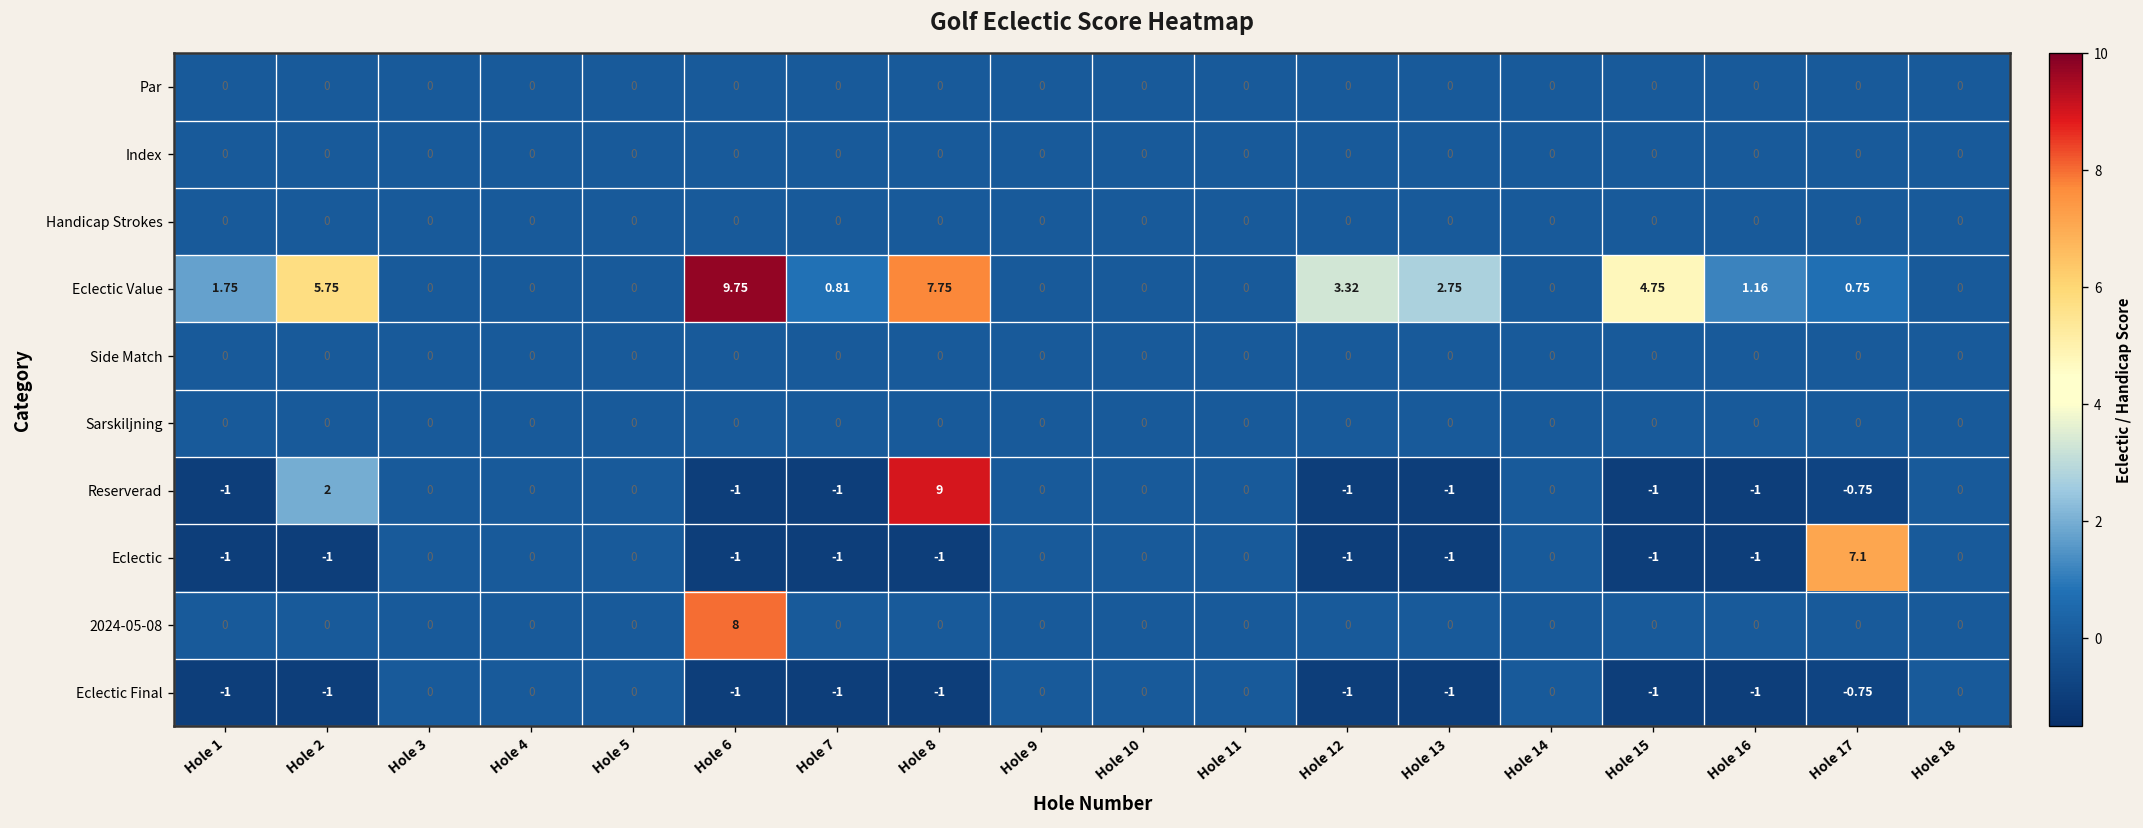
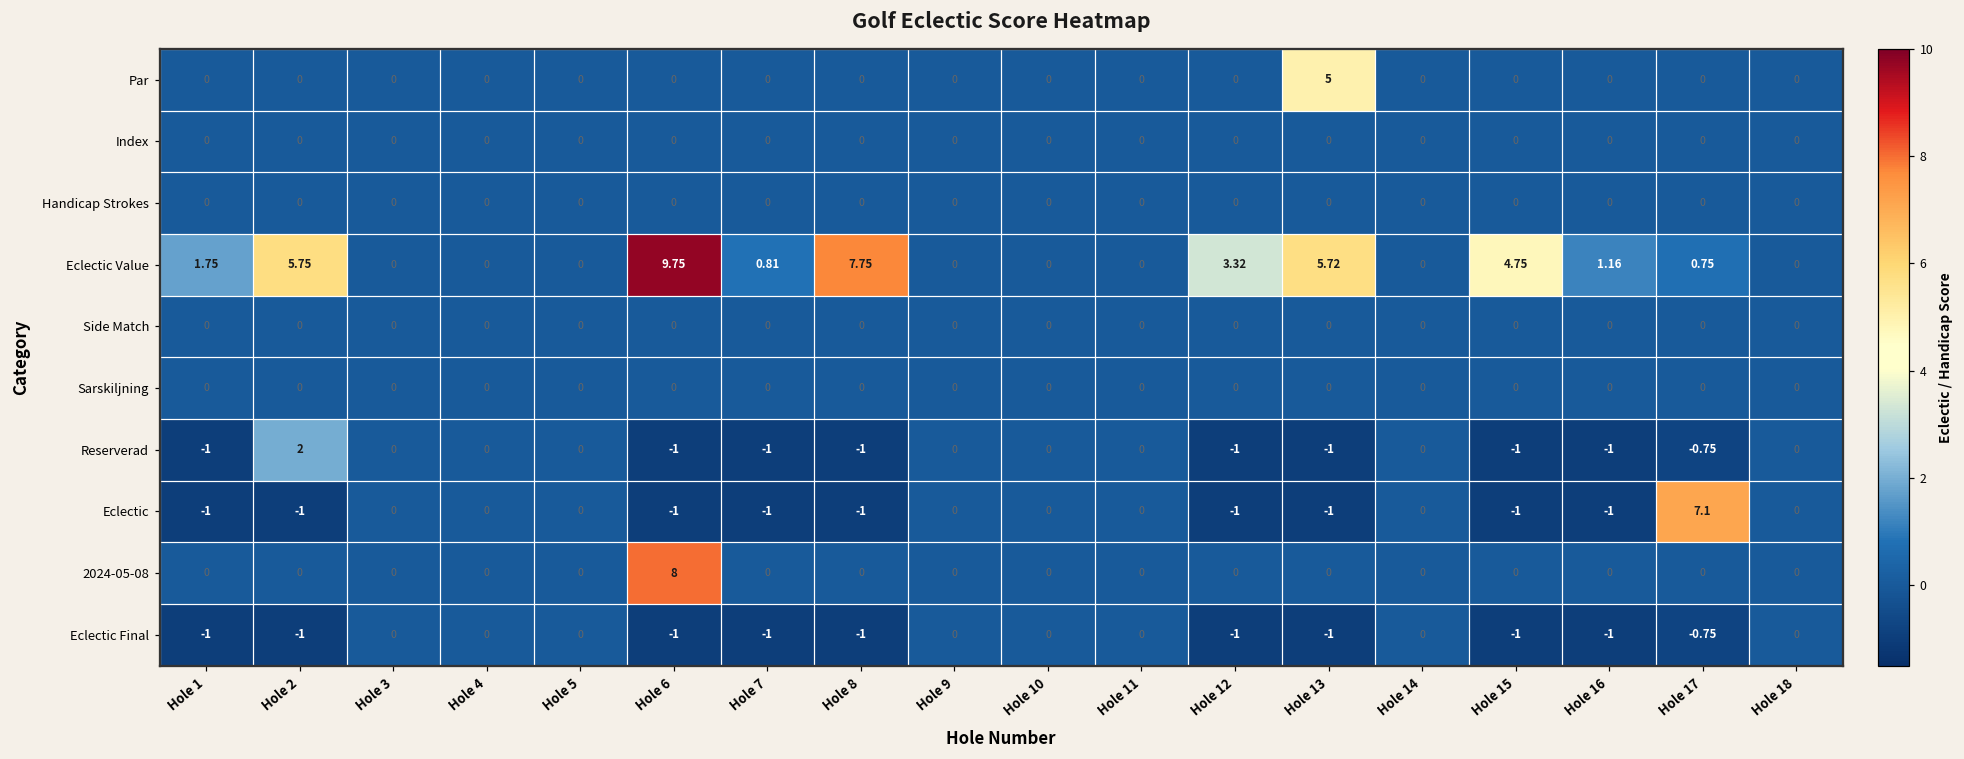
  {
    "Par": {
      "Hole 1": 0,
      "Hole 2": 0,
      "Hole 3": 0,
      "Hole 4": 0,
      "Hole 5": 0,
      "Hole 6": 0,
      "Hole 7": 0,
      "Hole 8": 0,
      "Hole 9": 0,
      "Hole 10": 0,
      "Hole 11": 0,
      "Hole 12": 0,
-     "Hole 13": 0,
+     "Hole 13": 5,
      "Hole 14": 0,
      "Hole 15": 0,
      "Hole 16": 0,
      "Hole 17": 0,
      "Hole 18": 0
    },
    "Index": {
      "Hole 1": 0,
      "Hole 2": 0,
      "Hole 3": 0,
      "Hole 4": 0,
      "Hole 5": 0,
      "Hole 6": 0,
      "Hole 7": 0,
      "Hole 8": 0,
      "Hole 9": 0,
      "Hole 10": 0,
      "Hole 11": 0,
      "Hole 12": 0,
      "Hole 13": 0,
      "Hole 14": 0,
      "Hole 15": 0,
      "Hole 16": 0,
      "Hole 17": 0,
      "Hole 18": 0
    },
    "Handicap Strokes": {
      "Hole 1": 0,
      "Hole 2": 0,
      "Hole 3": 0,
      "Hole 4": 0,
      "Hole 5": 0,
      "Hole 6": 0,
      "Hole 7": 0,
      "Hole 8": 0,
      "Hole 9": 0,
      "Hole 10": 0,
      "Hole 11": 0,
      "Hole 12": 0,
      "Hole 13": 0,
      "Hole 14": 0,
      "Hole 15": 0,
      "Hole 16": 0,
      "Hole 17": 0,
      "Hole 18": 0
    },
    "Eclectic Value": {
      "Hole 1": 1.75,
      "Hole 2": 5.75,
      "Hole 3": 0,
      "Hole 4": 0,
      "Hole 5": 0,
      "Hole 6": 9.75,
      "Hole 7": 0.81,
      "Hole 8": 7.75,
      "Hole 9": 0,
      "Hole 10": 0,
      "Hole 11": 0,
      "Hole 12": 3.32,
-     "Hole 13": 2.75,
+     "Hole 13": 5.72,
      "Hole 14": 0,
      "Hole 15": 4.75,
      "Hole 16": 1.16,
      "Hole 17": 0.75,
      "Hole 18": 0
    },
    "Side Match": {
      "Hole 1": 0,
      "Hole 2": 0,
      "Hole 3": 0,
      "Hole 4": 0,
      "Hole 5": 0,
      "Hole 6": 0,
      "Hole 7": 0,
      "Hole 8": 0,
      "Hole 9": 0,
      "Hole 10": 0,
      "Hole 11": 0,
      "Hole 12": 0,
      "Hole 13": 0,
      "Hole 14": 0,
      "Hole 15": 0,
      "Hole 16": 0,
      "Hole 17": 0,
      "Hole 18": 0
    },
    "Sarskiljning": {
      "Hole 1": 0,
      "Hole 2": 0,
      "Hole 3": 0,
      "Hole 4": 0,
      "Hole 5": 0,
      "Hole 6": 0,
      "Hole 7": 0,
      "Hole 8": 0,
      "Hole 9": 0,
      "Hole 10": 0,
      "Hole 11": 0,
      "Hole 12": 0,
      "Hole 13": 0,
      "Hole 14": 0,
      "Hole 15": 0,
      "Hole 16": 0,
      "Hole 17": 0,
      "Hole 18": 0
    },
    "Reserverad": {
      "Hole 1": -1,
      "Hole 2": 2,
      "Hole 3": 0,
      "Hole 4": 0,
      "Hole 5": 0,
      "Hole 6": -1,
      "Hole 7": -1,
-     "Hole 8": 9,
+     "Hole 8": -1,
      "Hole 9": 0,
      "Hole 10": 0,
      "Hole 11": 0,
      "Hole 12": -1,
      "Hole 13": -1,
      "Hole 14": 0,
      "Hole 15": -1,
      "Hole 16": -1,
      "Hole 17": -0.75,
      "Hole 18": 0
    },
    "Eclectic": {
      "Hole 1": -1,
      "Hole 2": -1,
      "Hole 3": 0,
      "Hole 4": 0,
      "Hole 5": 0,
      "Hole 6": -1,
      "Hole 7": -1,
      "Hole 8": -1,
      "Hole 9": 0,
      "Hole 10": 0,
      "Hole 11": 0,
      "Hole 12": -1,
      "Hole 13": -1,
      "Hole 14": 0,
      "Hole 15": -1,
      "Hole 16": -1,
      "Hole 17": 7.1,
      "Hole 18": 0
    },
    "2024-05-08": {
      "Hole 1": 0,
      "Hole 2": 0,
      "Hole 3": 0,
      "Hole 4": 0,
      "Hole 5": 0,
      "Hole 6": 8,
      "Hole 7": 0,
      "Hole 8": 0,
      "Hole 9": 0,
      "Hole 10": 0,
      "Hole 11": 0,
      "Hole 12": 0,
      "Hole 13": 0,
      "Hole 14": 0,
      "Hole 15": 0,
      "Hole 16": 0,
      "Hole 17": 0,
      "Hole 18": 0
    },
    "Eclectic Final": {
      "Hole 1": -1,
      "Hole 2": -1,
      "Hole 3": 0,
      "Hole 4": 0,
      "Hole 5": 0,
      "Hole 6": -1,
      "Hole 7": -1,
      "Hole 8": -1,
      "Hole 9": 0,
      "Hole 10": 0,
      "Hole 11": 0,
      "Hole 12": -1,
      "Hole 13": -1,
      "Hole 14": 0,
      "Hole 15": -1,
      "Hole 16": -1,
      "Hole 17": -0.75,
      "Hole 18": 0
    }
  }
